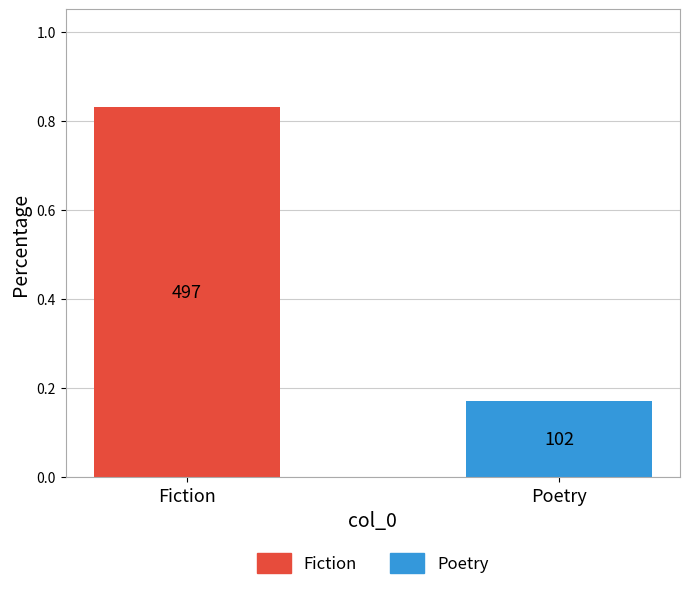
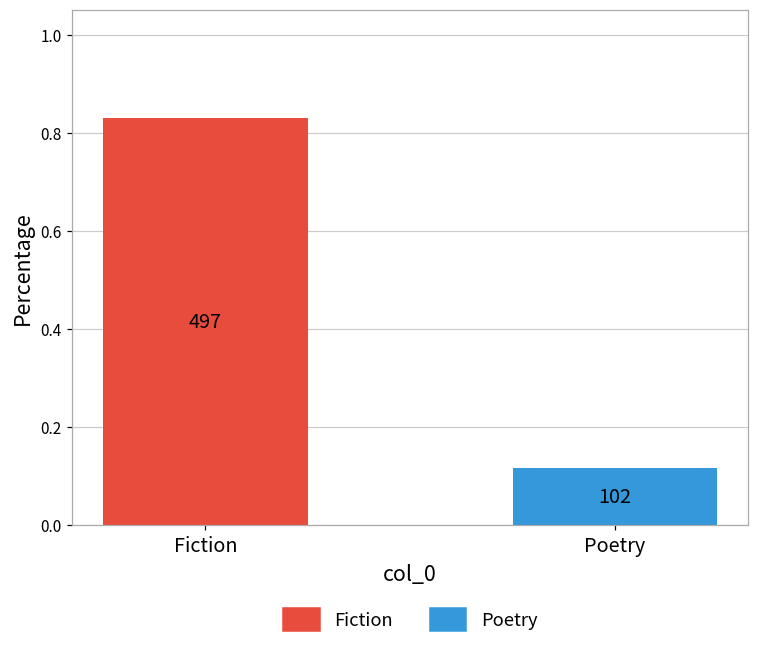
  {
-   "Poetry": 0.17
+   "Poetry": 0.12
  }
